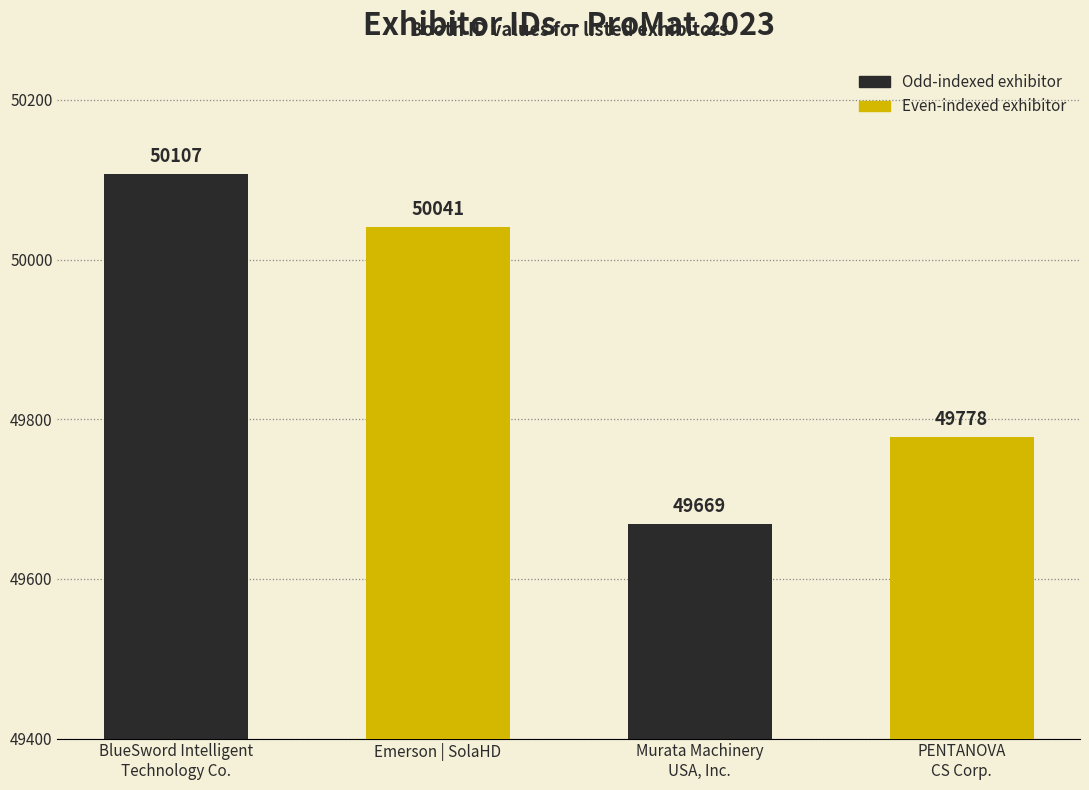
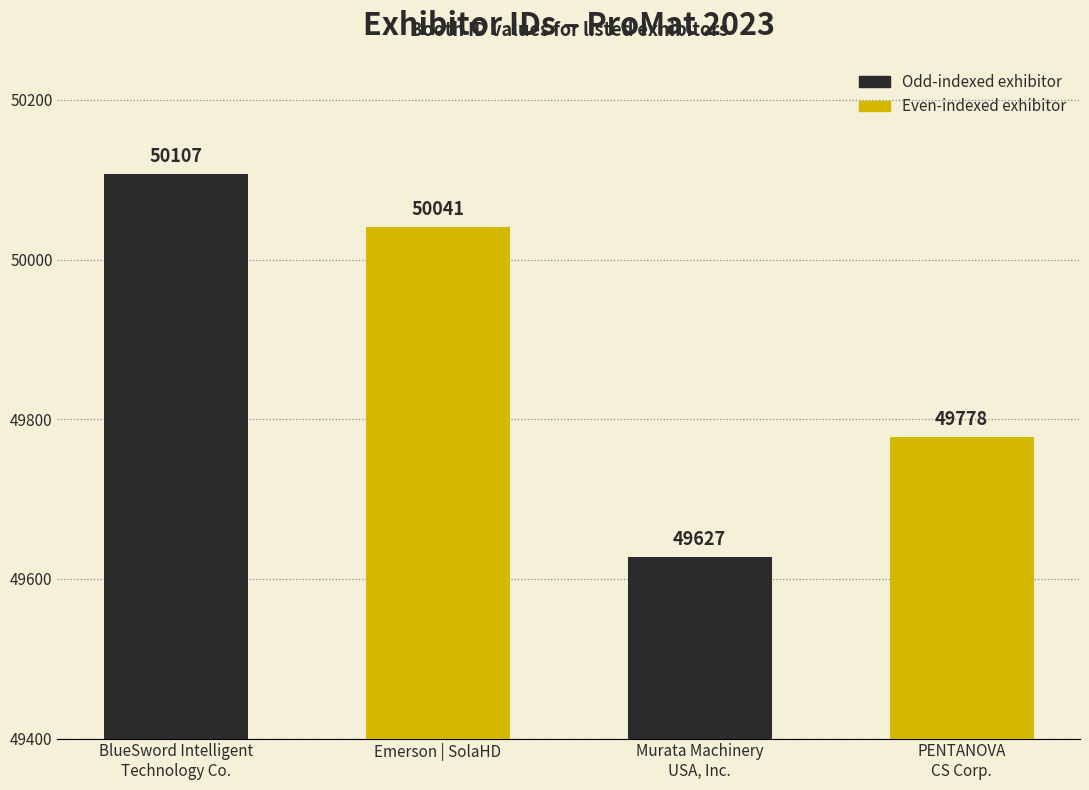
  {
    "BlueSword Intelligent Technology Co.": 50107,
    "Emerson | SolaHD": 50041,
-   "Murata Machinery USA, Inc.": 49669,
+   "Murata Machinery USA, Inc.": 49627,
    "PENTANOVA CS Corp.": 49778
  }
